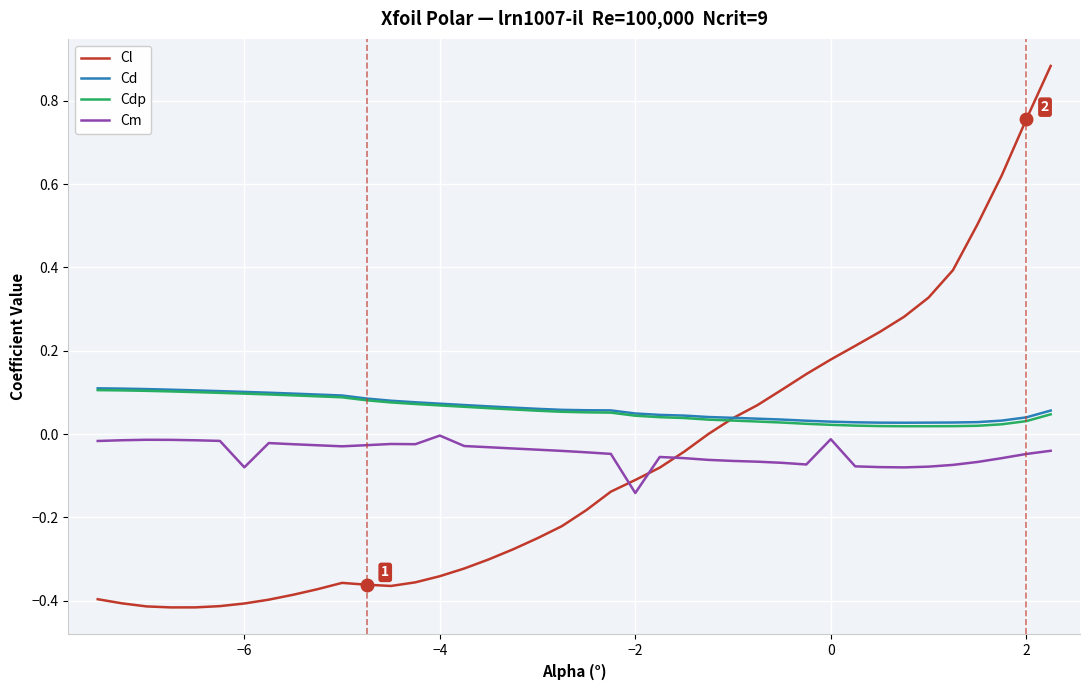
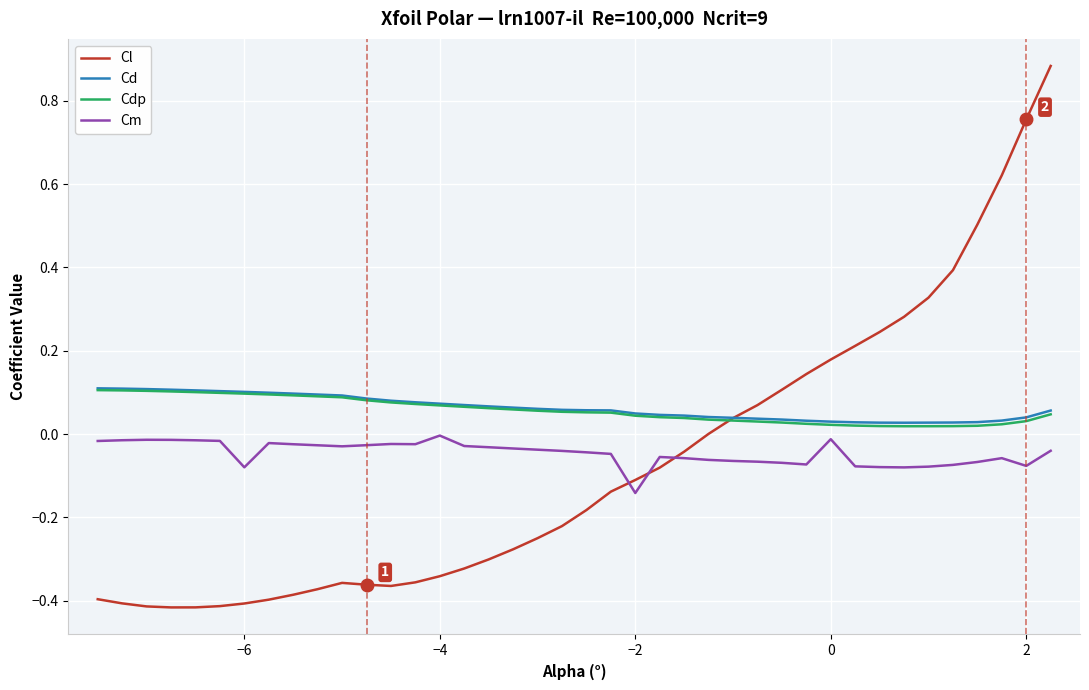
  {
    "Cd": {
      "0": 0.03,
      "2": 0.04
    },
    "Cdp": {
      "0": 0.02,
      "2": 0.03
    },
    "Cm": {
      "−6": -0.08,
      "−4": 0.00,
      "−2": -0.14,
      "0": -0.01,
-     "2": -0.05
+     "2": -0.08
    }
  }
